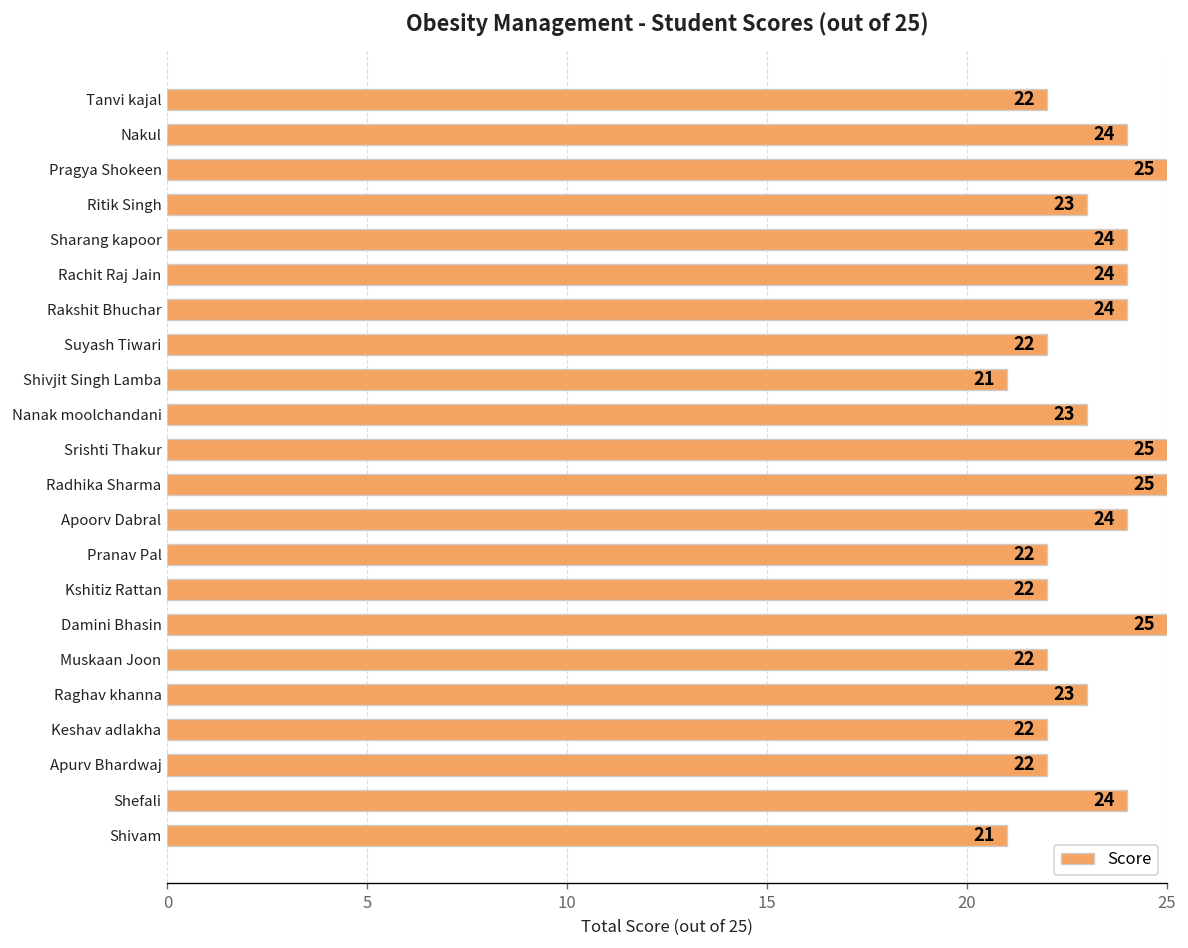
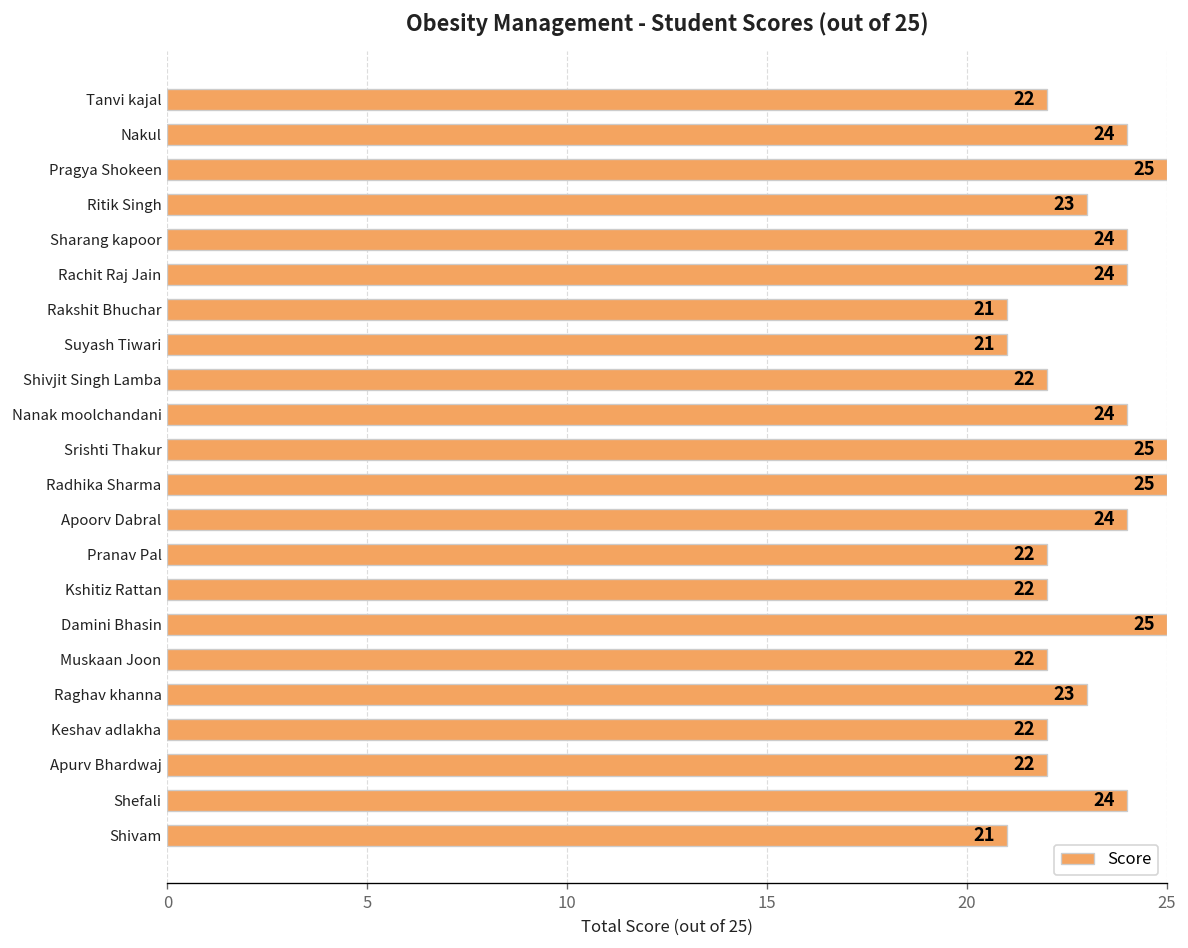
  {
    "Tanvi kajal": 22,
    "Nakul": 24,
    "Pragya Shokeen": 25,
    "Ritik Singh": 23,
    "Sharang kapoor": 24,
    "Rachit Raj Jain": 24,
-   "Rakshit Bhuchar": 24,
-   "Suyash Tiwari": 22,
-   "Shivjit Singh Lamba": 21,
-   "Nanak moolchandani": 23,
+   "Rakshit Bhuchar": 21,
+   "Suyash Tiwari": 21,
+   "Shivjit Singh Lamba": 22,
+   "Nanak moolchandani": 24,
    "Srishti Thakur": 25,
    "Radhika Sharma": 25,
    "Apoorv Dabral": 24,
    "Pranav Pal": 22,
    "Kshitiz Rattan": 22,
    "Damini Bhasin": 25,
    "Muskaan Joon": 22,
    "Raghav khanna": 23,
    "Keshav adlakha": 22,
    "Apurv Bhardwaj": 22,
    "Shefali": 24,
    "Shivam": 21
  }
